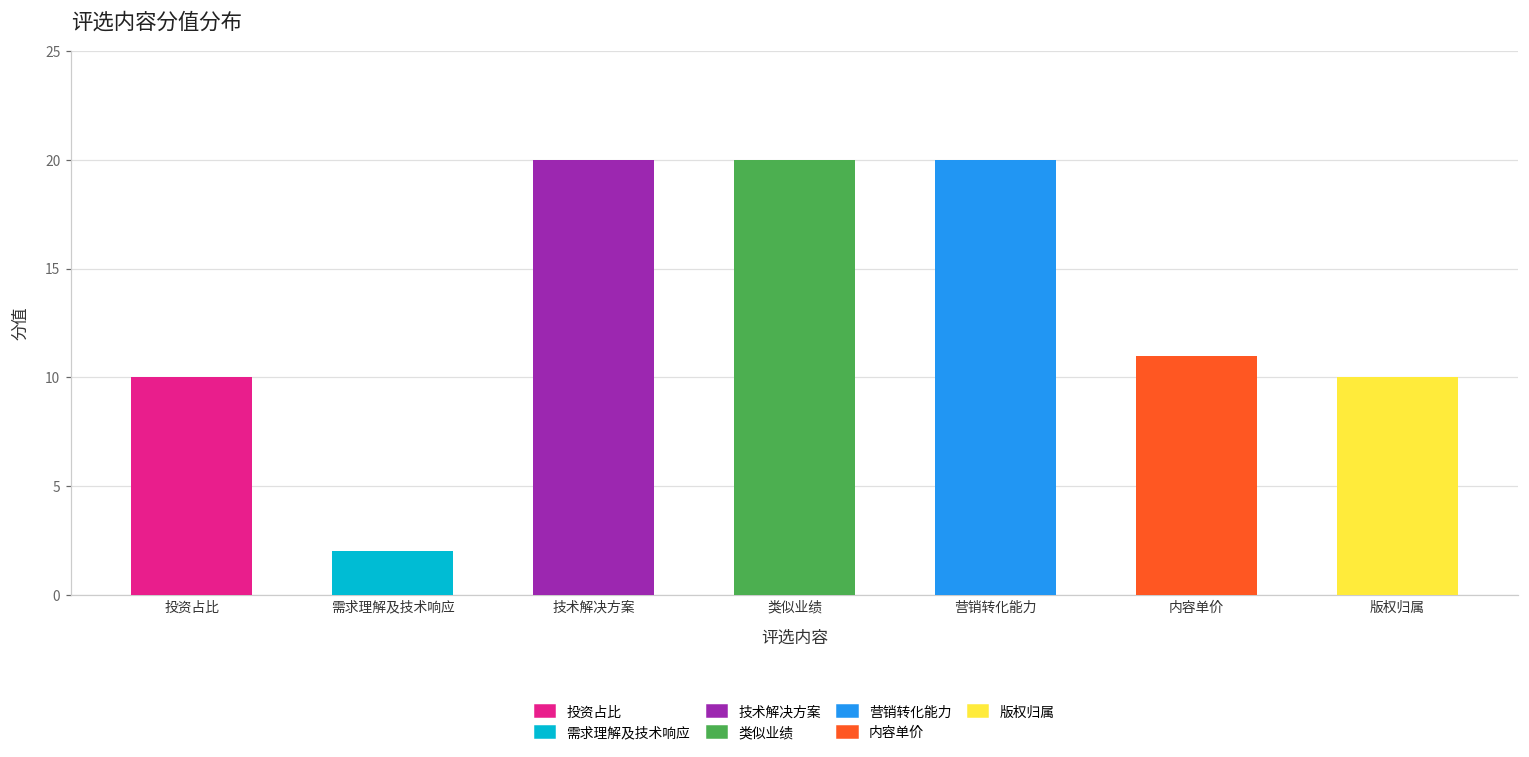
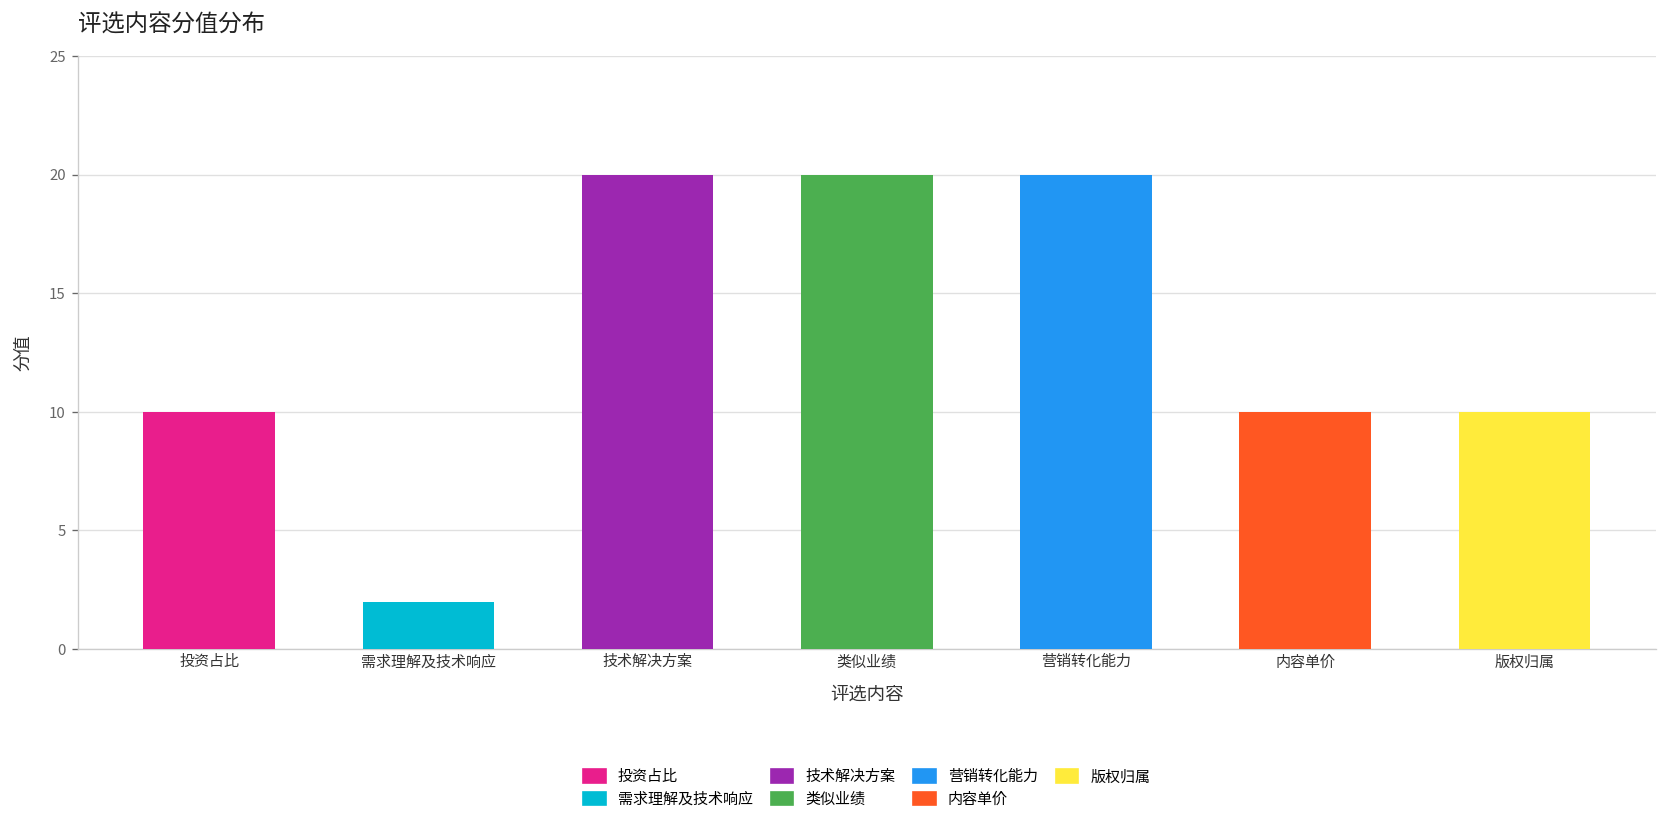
  {
    "投资占比": 10,
    "需求理解及技术响应": 2,
    "技术解决方案": 20,
    "类似业绩": 20,
    "营销转化能力": 20,
-   "内容单价": 11,
+   "内容单价": 10,
    "版权归属": 10
  }
